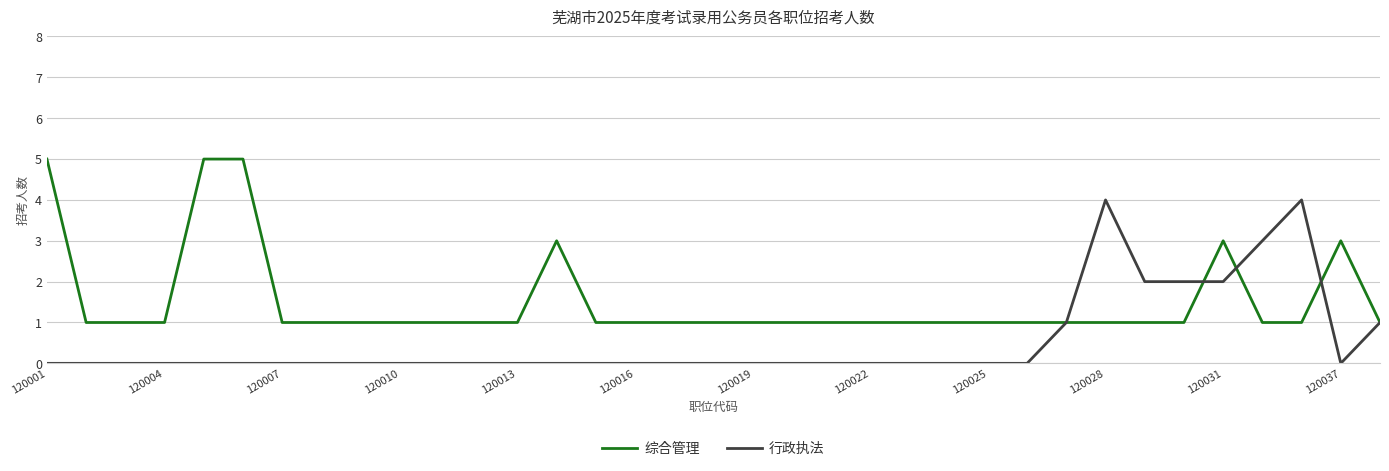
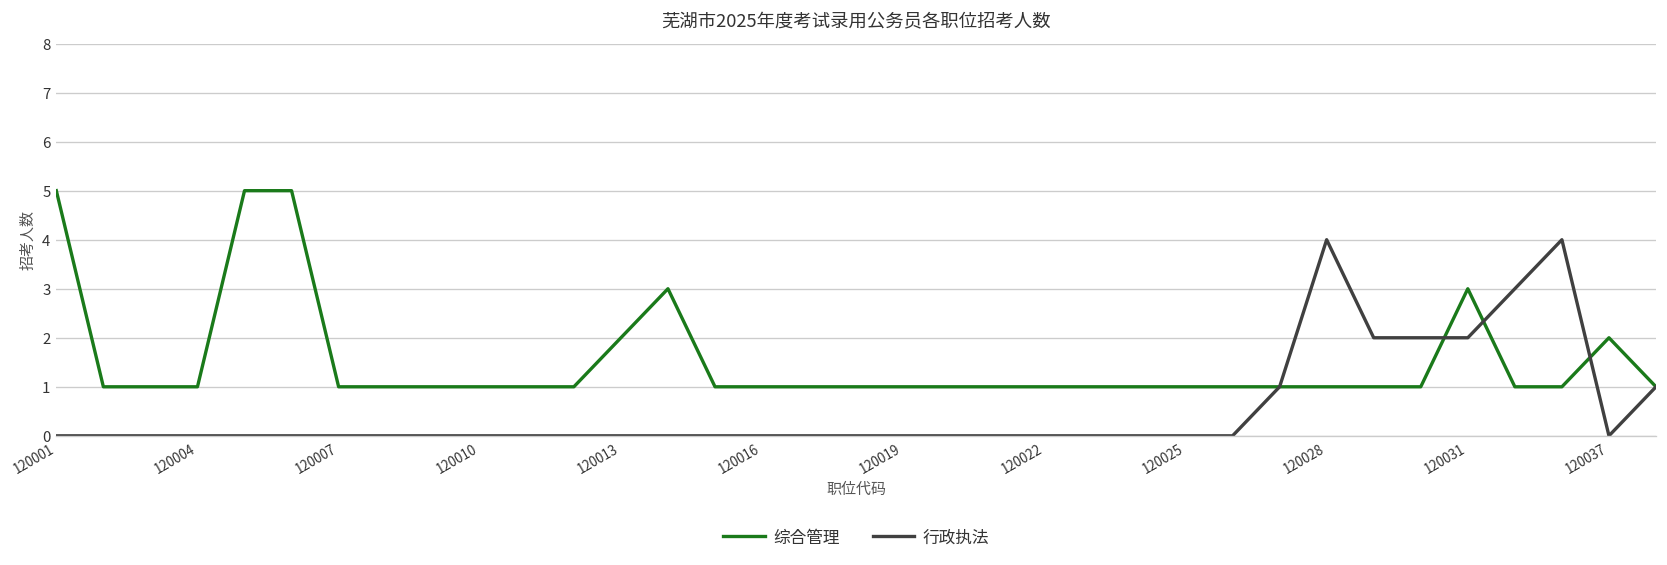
  {
    "综合管理": {
      "120001": 5,
      "120004": 1,
      "120007": 1,
      "120010": 1,
-     "120013": 1,
+     "120013": 2,
      "120016": 1,
      "120019": 1,
      "120022": 1,
      "120025": 1,
      "120028": 1,
      "120031": 3,
-     "120037": 3
+     "120037": 2
    },
    "行政执法": {
      "120001": 0,
      "120004": 0,
      "120007": 0,
      "120010": 0,
      "120013": 0,
      "120016": 0,
      "120019": 0,
      "120022": 0,
      "120025": 0,
      "120028": 4,
      "120031": 2,
      "120037": 0
    }
  }
